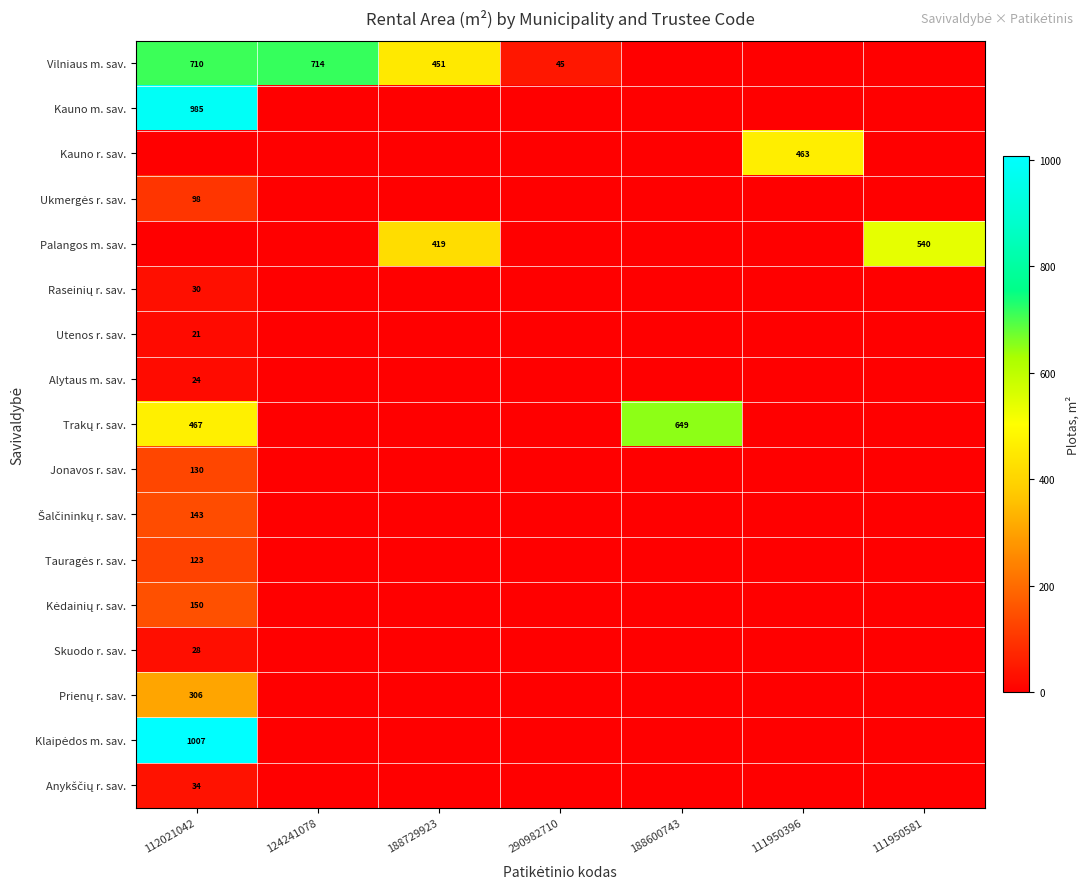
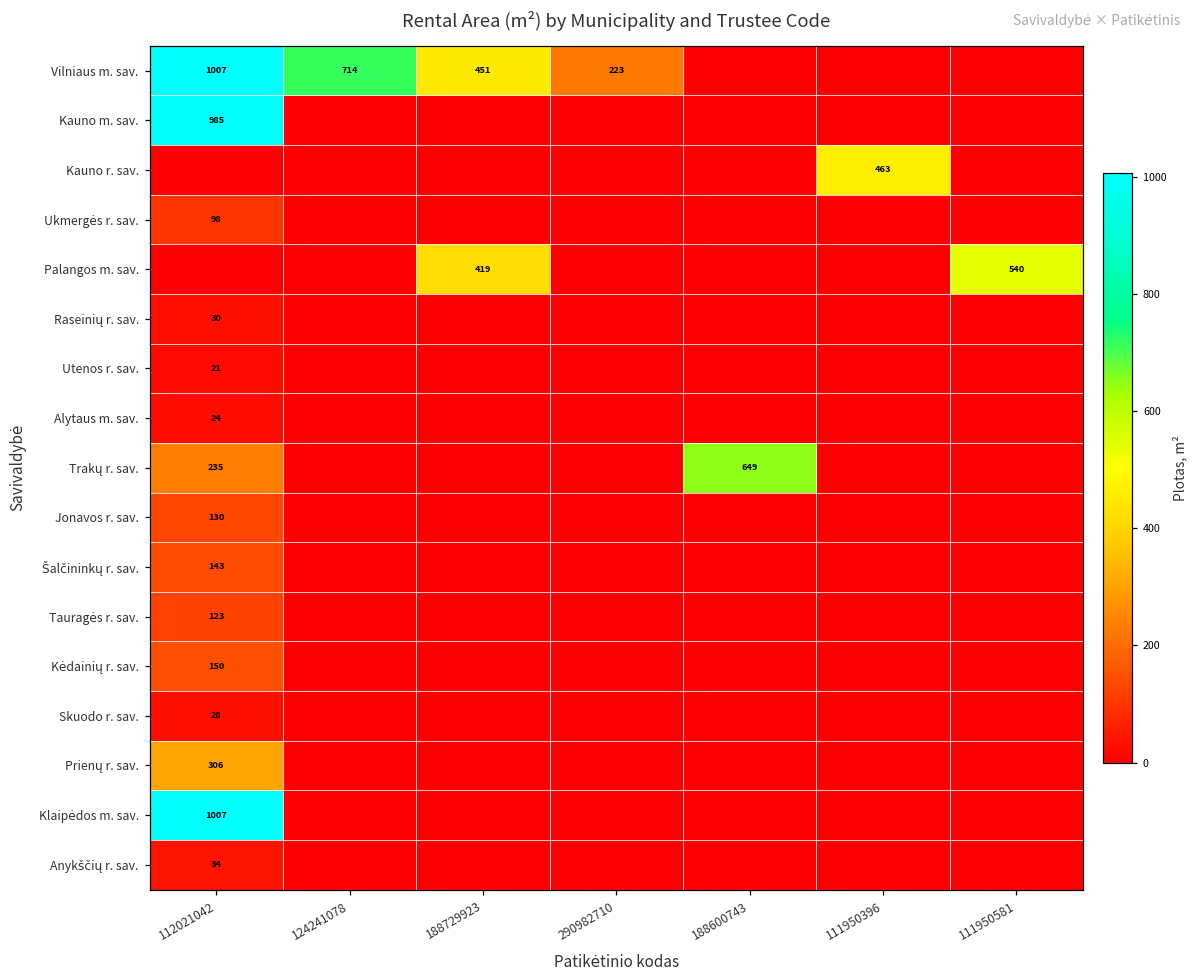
  {
    "Vilniaus m. sav.": {
-     "112021042": 710,
+     "112021042": 1007,
      "124241078": 714,
      "188729923": 451,
-     "290982710": 45
+     "290982710": 223
    },
    "Kauno m. sav.": {
      "112021042": 985
    },
    "Kauno r. sav.": {
      "111950396": 463
    },
    "Ukmergės r. sav.": {
      "112021042": 98
    },
    "Palangos m. sav.": {
      "188729923": 419,
      "111950581": 540
    },
    "Raseinių r. sav.": {
      "112021042": 30
    },
    "Utenos r. sav.": {
      "112021042": 21
    },
    "Alytaus m. sav.": {
      "112021042": 24
    },
    "Trakų r. sav.": {
-     "112021042": 467,
+     "112021042": 235,
      "188600743": 649
    },
    "Jonavos r. sav.": {
      "112021042": 130
    },
    "Šalčininkų r. sav.": {
      "112021042": 143
    },
    "Tauragės r. sav.": {
      "112021042": 123
    },
    "Kėdainių r. sav.": {
      "112021042": 150
    },
    "Skuodo r. sav.": {
      "112021042": 28
    },
    "Prienų r. sav.": {
      "112021042": 306
    },
    "Klaipėdos m. sav.": {
      "112021042": 1007
    },
    "Anykščių r. sav.": {
      "112021042": 34
    }
  }
